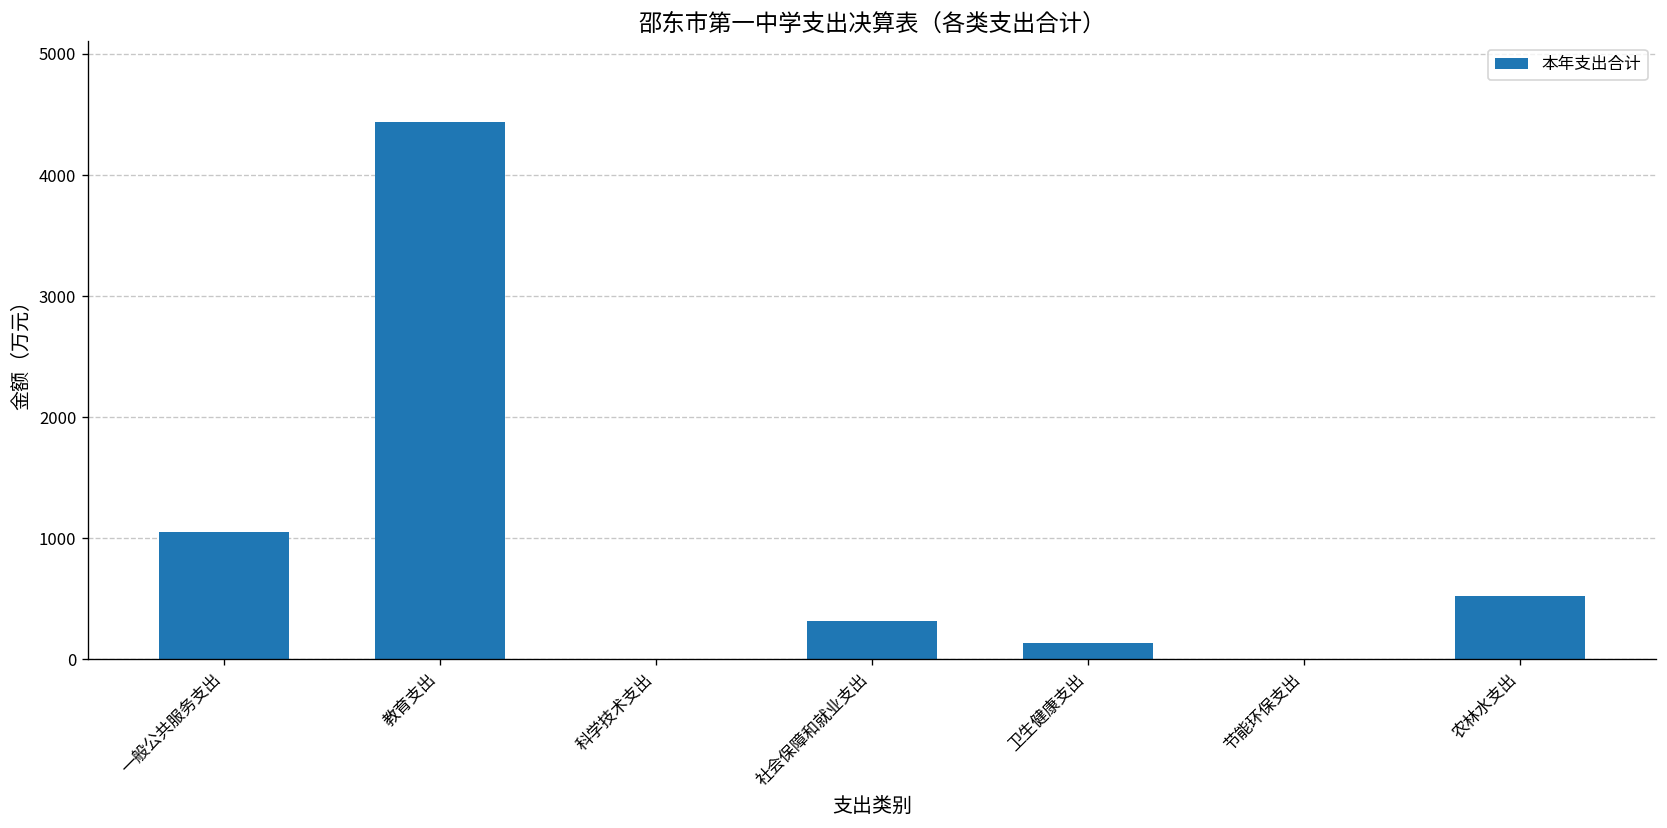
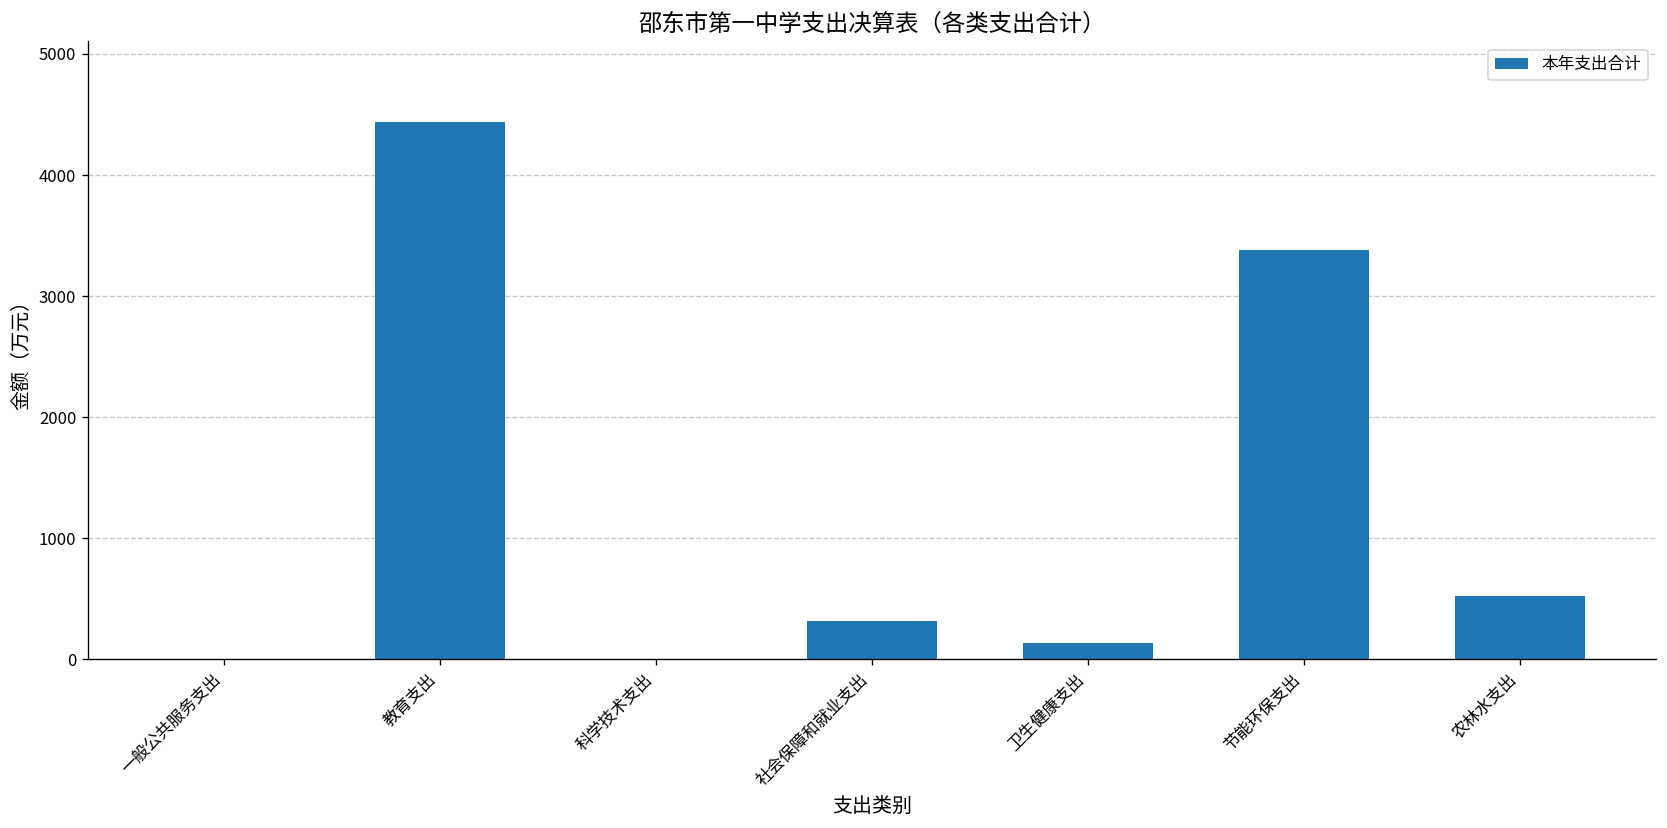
  {
-   "一般公共服务支出": 1050,
+   "一般公共服务支出": 10,
    "教育支出": 4440,
    "社会保障和就业支出": 320,
    "卫生健康支出": 140,
-   "节能环保支出": 0,
+   "节能环保支出": 3380,
    "农林水支出": 520
  }
